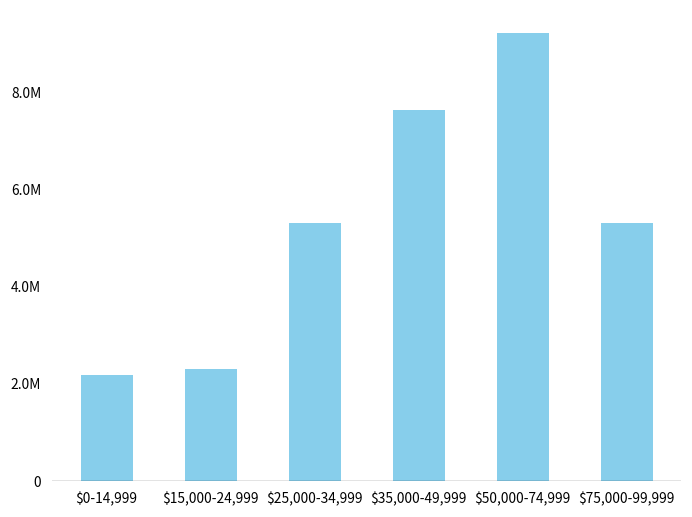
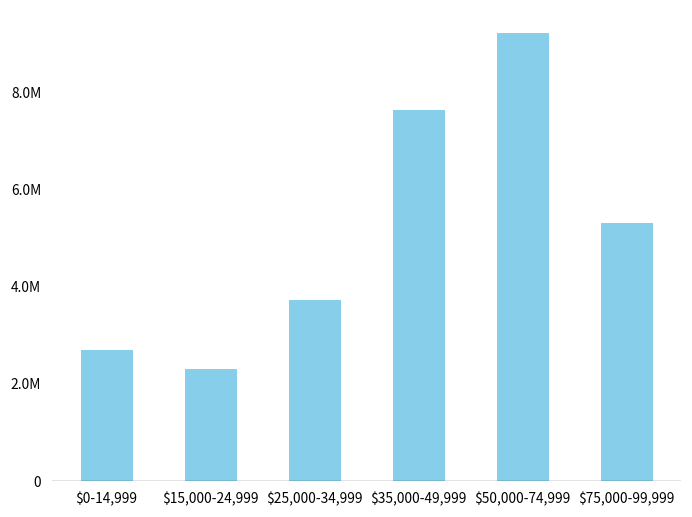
  {
-   "$0-14,999": 2200000,
+   "$0-14,999": 2700000,
    "$15,000-24,999": 2300000,
-   "$25,000-34,999": 5300000,
+   "$25,000-34,999": 3700000,
    "$35,000-49,999": 7600000,
    "$50,000-74,999": 9200000,
    "$75,000-99,999": 5300000
  }
